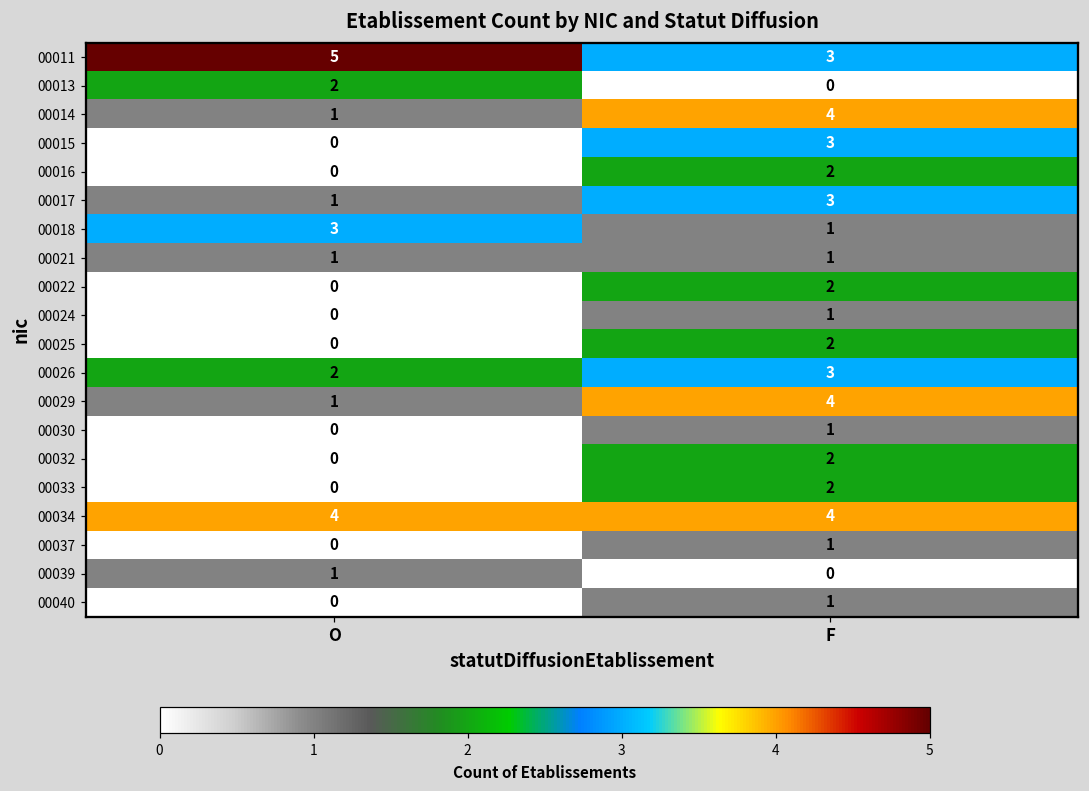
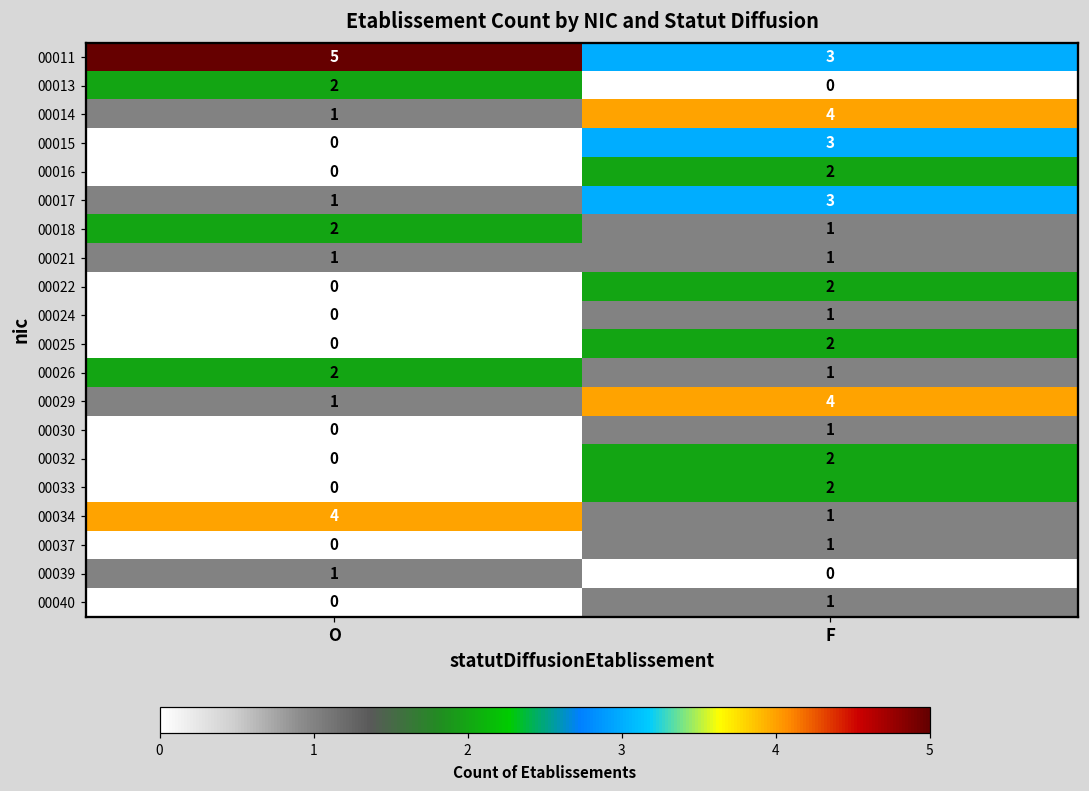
  {
    "00011": {
      "O": 5,
      "F": 3
    },
    "00013": {
      "O": 2,
      "F": 0
    },
    "00014": {
      "O": 1,
      "F": 4
    },
    "00015": {
      "O": 0,
      "F": 3
    },
    "00016": {
      "O": 0,
      "F": 2
    },
    "00017": {
      "O": 1,
      "F": 3
    },
    "00018": {
-     "O": 3,
+     "O": 2,
      "F": 1
    },
    "00021": {
      "O": 1,
      "F": 1
    },
    "00022": {
      "O": 0,
      "F": 2
    },
    "00024": {
      "O": 0,
      "F": 1
    },
    "00025": {
      "O": 0,
      "F": 2
    },
    "00026": {
      "O": 2,
-     "F": 3
+     "F": 1
    },
    "00029": {
      "O": 1,
      "F": 4
    },
    "00030": {
      "O": 0,
      "F": 1
    },
    "00032": {
      "O": 0,
      "F": 2
    },
    "00033": {
      "O": 0,
      "F": 2
    },
    "00034": {
      "O": 4,
-     "F": 4
+     "F": 1
    },
    "00037": {
      "O": 0,
      "F": 1
    },
    "00039": {
      "O": 1,
      "F": 0
    },
    "00040": {
      "O": 0,
      "F": 1
    }
  }
